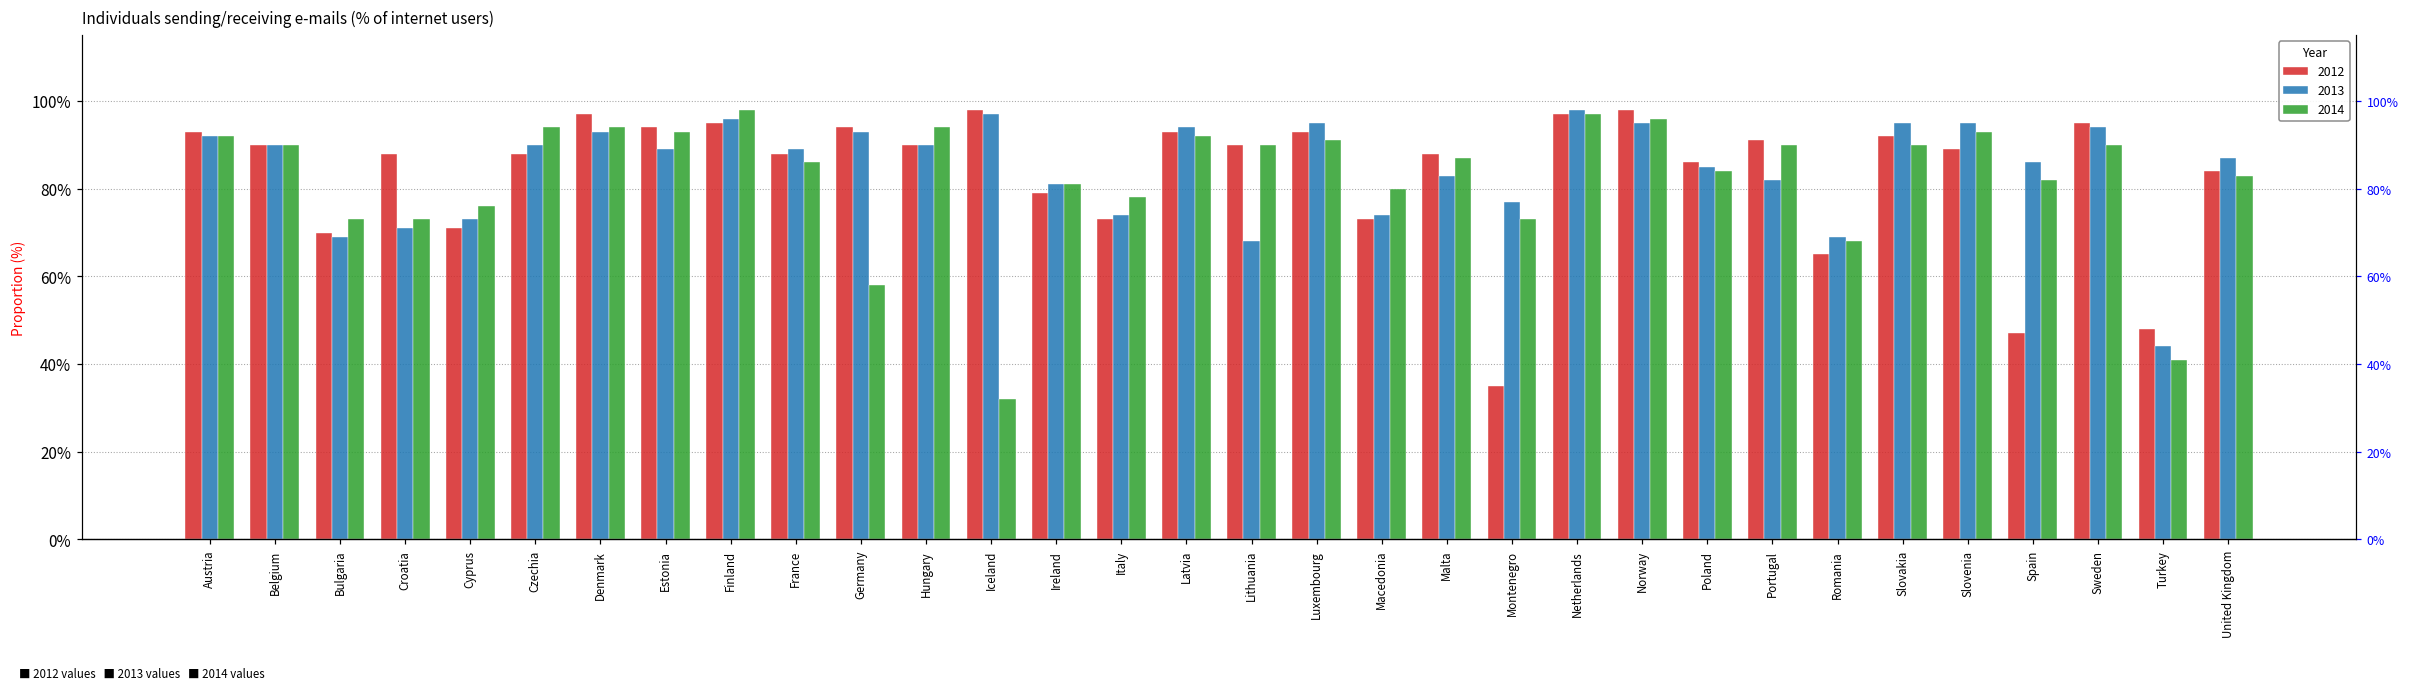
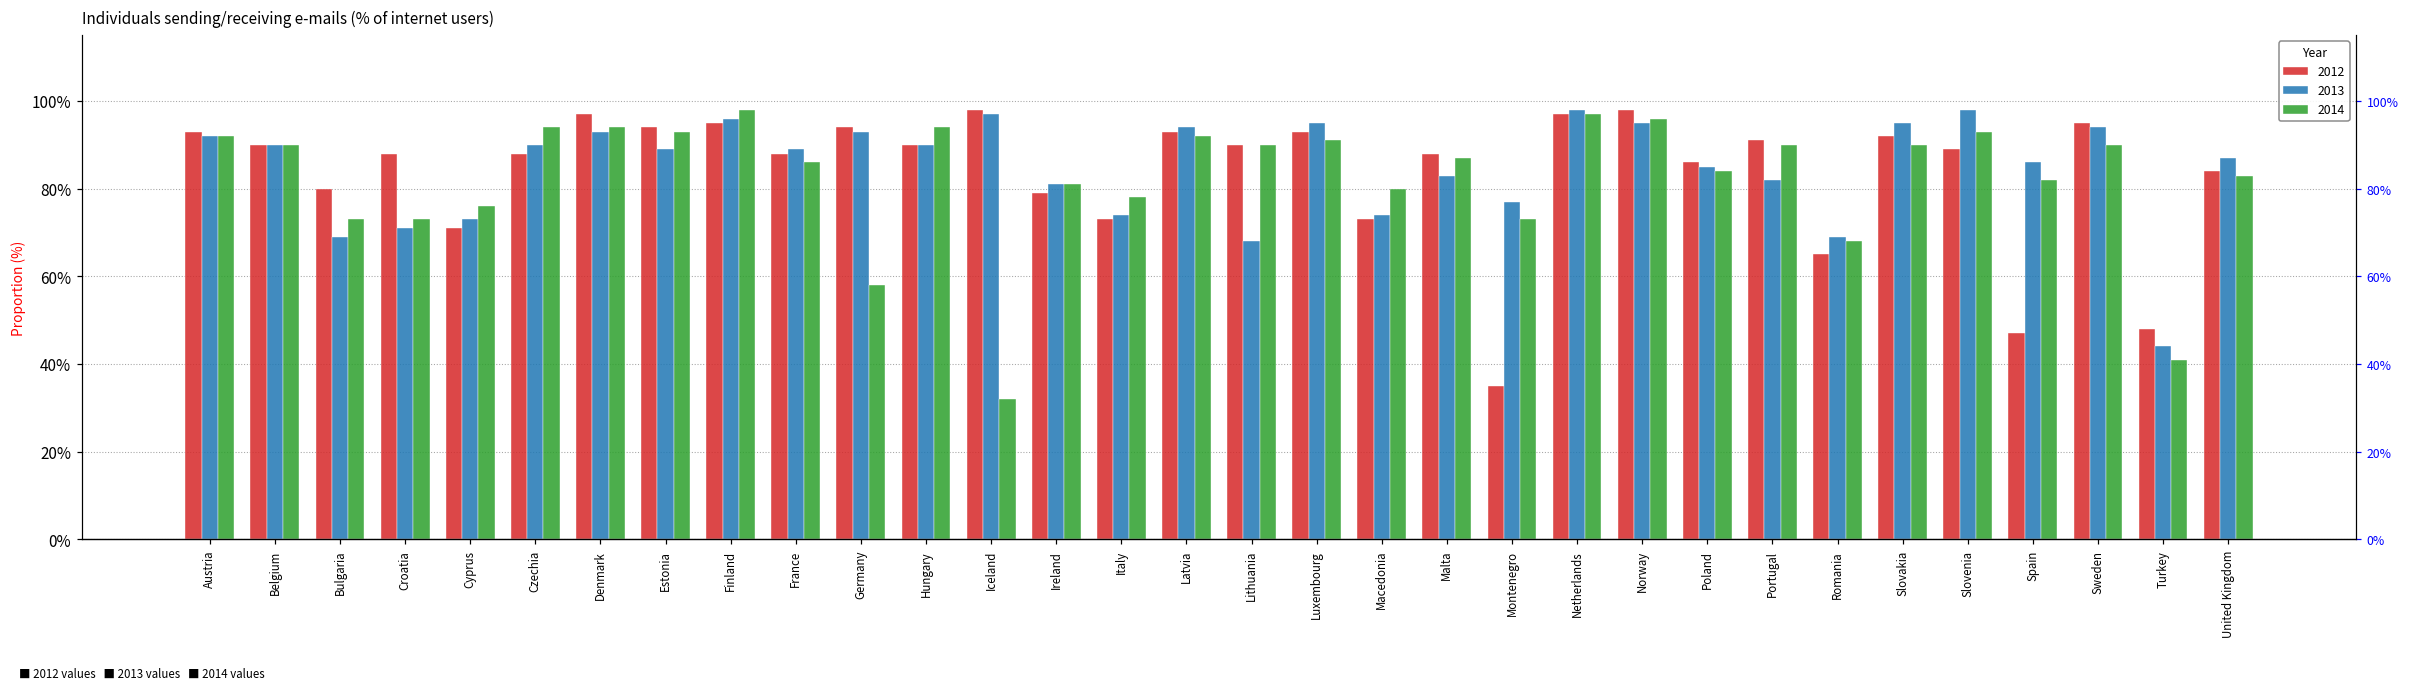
  {
    "2012": {
      "Austria": "93%",
      "Belgium": "90%",
-     "Bulgaria": "70%",
+     "Bulgaria": "80%",
      "Croatia": "88%",
      "Cyprus": "71%",
      "Czechia": "88%",
      "Denmark": "97%",
      "Estonia": "94%",
      "Finland": "95%",
      "France": "88%",
      "Germany": "94%",
      "Hungary": "90%",
      "Iceland": "98%",
      "Ireland": "79%",
      "Italy": "73%",
      "Latvia": "93%",
      "Lithuania": "90%",
      "Luxembourg": "93%",
      "Macedonia": "73%",
      "Malta": "88%",
      "Montenegro": "35%",
      "Netherlands": "97%",
      "Norway": "98%",
      "Poland": "86%",
      "Portugal": "91%",
      "Romania": "65%",
      "Slovakia": "92%",
      "Slovenia": "89%",
      "Spain": "47%",
      "Sweden": "95%",
      "Turkey": "48%",
      "United Kingdom": "84%"
    },
    "2013": {
      "Austria": "92%",
      "Belgium": "90%",
      "Bulgaria": "69%",
      "Croatia": "71%",
      "Cyprus": "73%",
      "Czechia": "90%",
      "Denmark": "93%",
      "Estonia": "89%",
      "Finland": "96%",
      "France": "89%",
      "Germany": "93%",
      "Hungary": "90%",
      "Iceland": "97%",
      "Ireland": "81%",
      "Italy": "74%",
      "Latvia": "94%",
      "Lithuania": "68%",
      "Luxembourg": "95%",
      "Macedonia": "74%",
      "Malta": "83%",
      "Montenegro": "77%",
      "Netherlands": "98%",
      "Norway": "95%",
      "Poland": "85%",
      "Portugal": "82%",
      "Romania": "69%",
      "Slovakia": "95%",
-     "Slovenia": "95%",
+     "Slovenia": "98%",
      "Spain": "86%",
      "Sweden": "94%",
      "Turkey": "44%",
      "United Kingdom": "87%"
    },
    "2014": {
      "Austria": "92%",
      "Belgium": "90%",
      "Bulgaria": "73%",
      "Croatia": "73%",
      "Cyprus": "76%",
      "Czechia": "94%",
      "Denmark": "94%",
      "Estonia": "93%",
      "Finland": "98%",
      "France": "86%",
      "Germany": "58%",
      "Hungary": "94%",
      "Iceland": "32%",
      "Ireland": "81%",
      "Italy": "78%",
      "Latvia": "92%",
      "Lithuania": "90%",
      "Luxembourg": "91%",
      "Macedonia": "80%",
      "Malta": "87%",
      "Montenegro": "73%",
      "Netherlands": "97%",
      "Norway": "96%",
      "Poland": "84%",
      "Portugal": "90%",
      "Romania": "68%",
      "Slovakia": "90%",
      "Slovenia": "93%",
      "Spain": "82%",
      "Sweden": "90%",
      "Turkey": "41%",
      "United Kingdom": "83%"
    }
  }
